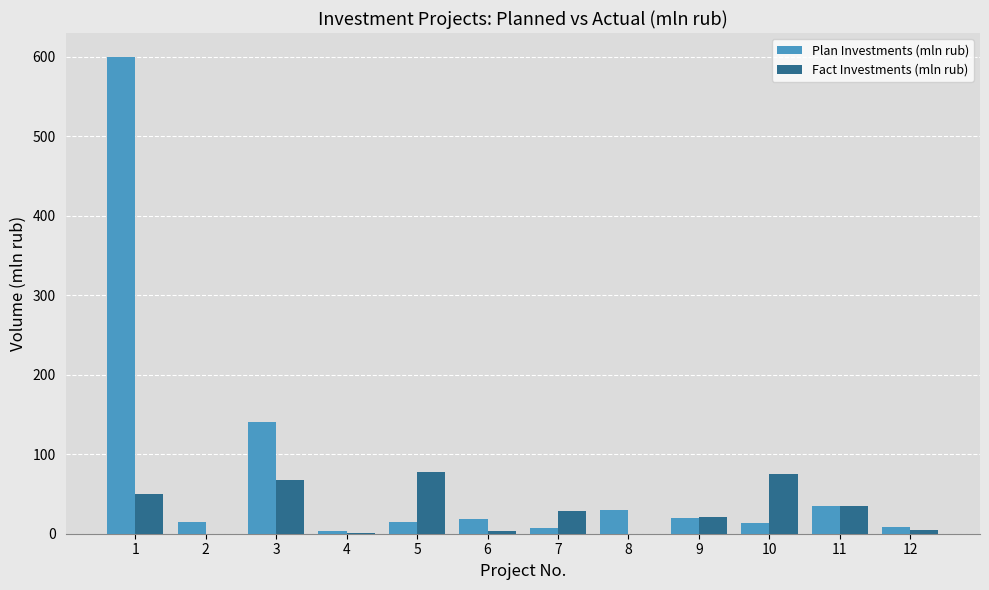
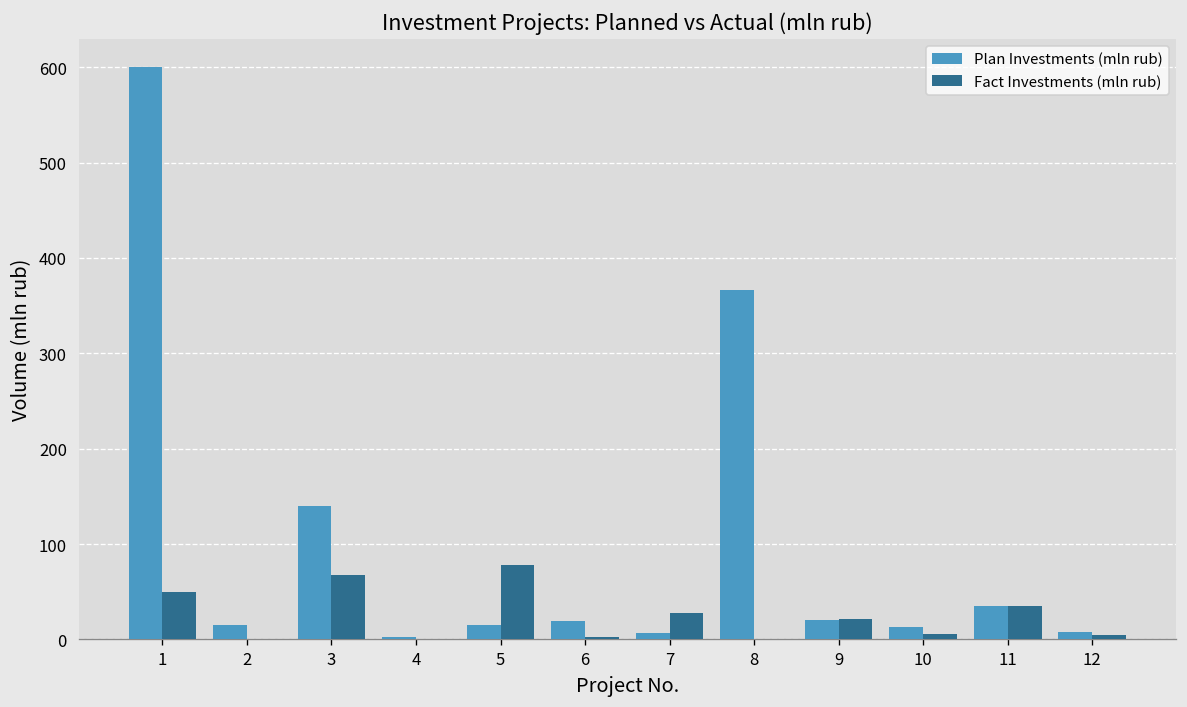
  {
    "Plan Investments (mln rub)": {
      "1": 600,
      "2": 20,
      "3": 140,
      "5": 20,
      "6": 20,
      "7": 10,
-     "8": 30,
+     "8": 370,
      "9": 20,
      "10": 10,
      "11": 40,
      "12": 10
    },
    "Fact Investments (mln rub)": {
      "1": 50,
      "2": 0,
      "3": 70,
      "5": 80,
      "7": 30,
      "8": 0,
      "9": 20,
-     "10": 80,
+     "10": 10,
      "11": 40,
      "12": 10
    }
  }
